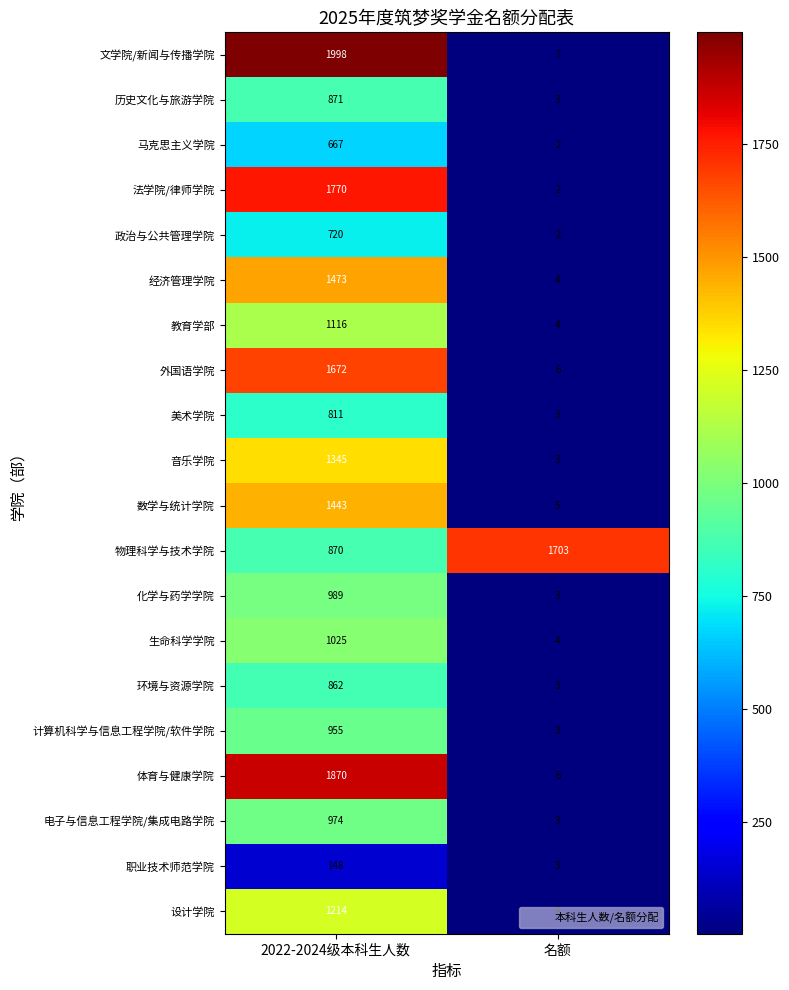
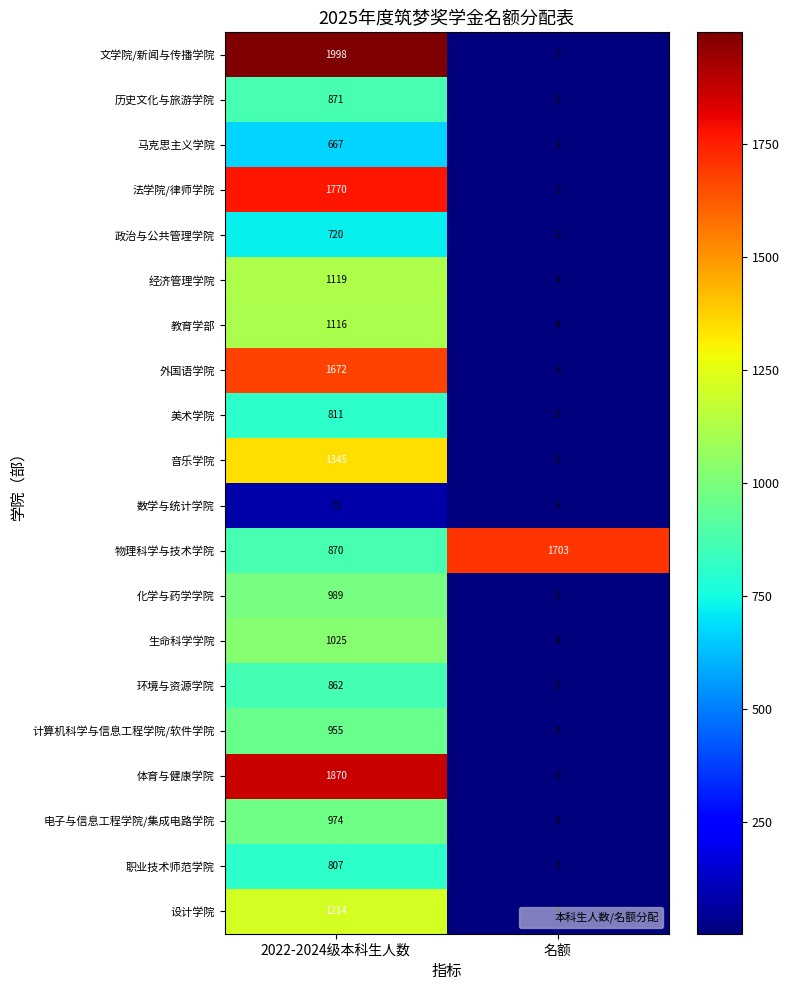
  {
    "文学院/新闻与传播学院": {
      "2022-2024级本科生人数": 1998,
      "名额": 7
    },
    "历史文化与旅游学院": {
      "2022-2024级本科生人数": 871,
      "名额": 3
    },
    "马克思主义学院": {
      "2022-2024级本科生人数": 667,
      "名额": 2
    },
    "法学院/律师学院": {
      "2022-2024级本科生人数": 1770,
      "名额": 2
    },
    "政治与公共管理学院": {
      "2022-2024级本科生人数": 720,
      "名额": 2
    },
    "经济管理学院": {
-     "2022-2024级本科生人数": 1473,
+     "2022-2024级本科生人数": 1119,
      "名额": 4
    },
    "教育学部": {
      "2022-2024级本科生人数": 1116,
      "名额": 4
    },
    "外国语学院": {
      "2022-2024级本科生人数": 1672,
      "名额": 6
    },
    "美术学院": {
      "2022-2024级本科生人数": 811,
      "名额": 3
    },
    "音乐学院": {
      "2022-2024级本科生人数": 1345,
      "名额": 3
    },
    "数学与统计学院": {
-     "2022-2024级本科生人数": 1443,
+     "2022-2024级本科生人数": 73,
      "名额": 5
    },
    "物理科学与技术学院": {
      "2022-2024级本科生人数": 870,
      "名额": 1703
    },
    "化学与药学学院": {
      "2022-2024级本科生人数": 989,
      "名额": 3
    },
    "生命科学学院": {
      "2022-2024级本科生人数": 1025,
      "名额": 4
    },
    "环境与资源学院": {
      "2022-2024级本科生人数": 862,
      "名额": 3
    },
    "计算机科学与信息工程学院/软件学院": {
      "2022-2024级本科生人数": 955,
      "名额": 3
    },
    "体育与健康学院": {
      "2022-2024级本科生人数": 1870,
      "名额": 6
    },
    "电子与信息工程学院/集成电路学院": {
      "2022-2024级本科生人数": 974,
      "名额": 3
    },
    "职业技术师范学院": {
-     "2022-2024级本科生人数": 148,
+     "2022-2024级本科生人数": 807,
      "名额": 3
    },
    "设计学院": {
      "2022-2024级本科生人数": 1214
    }
  }
